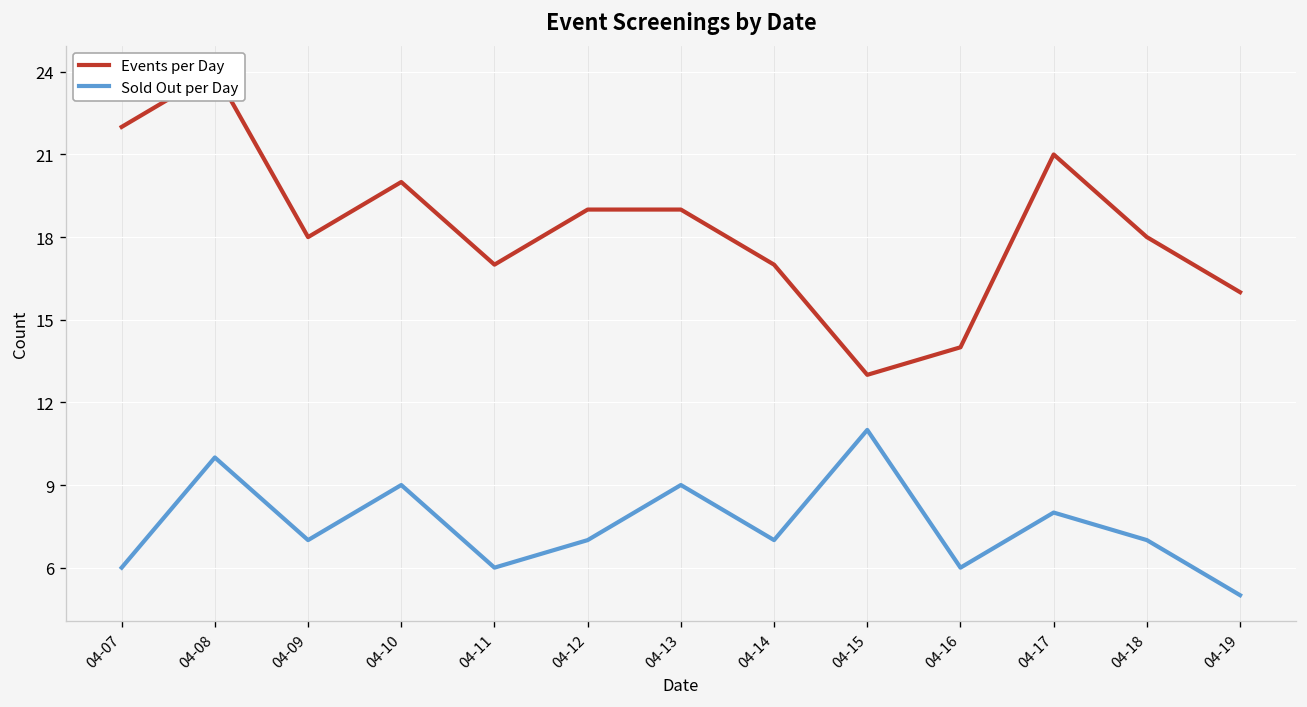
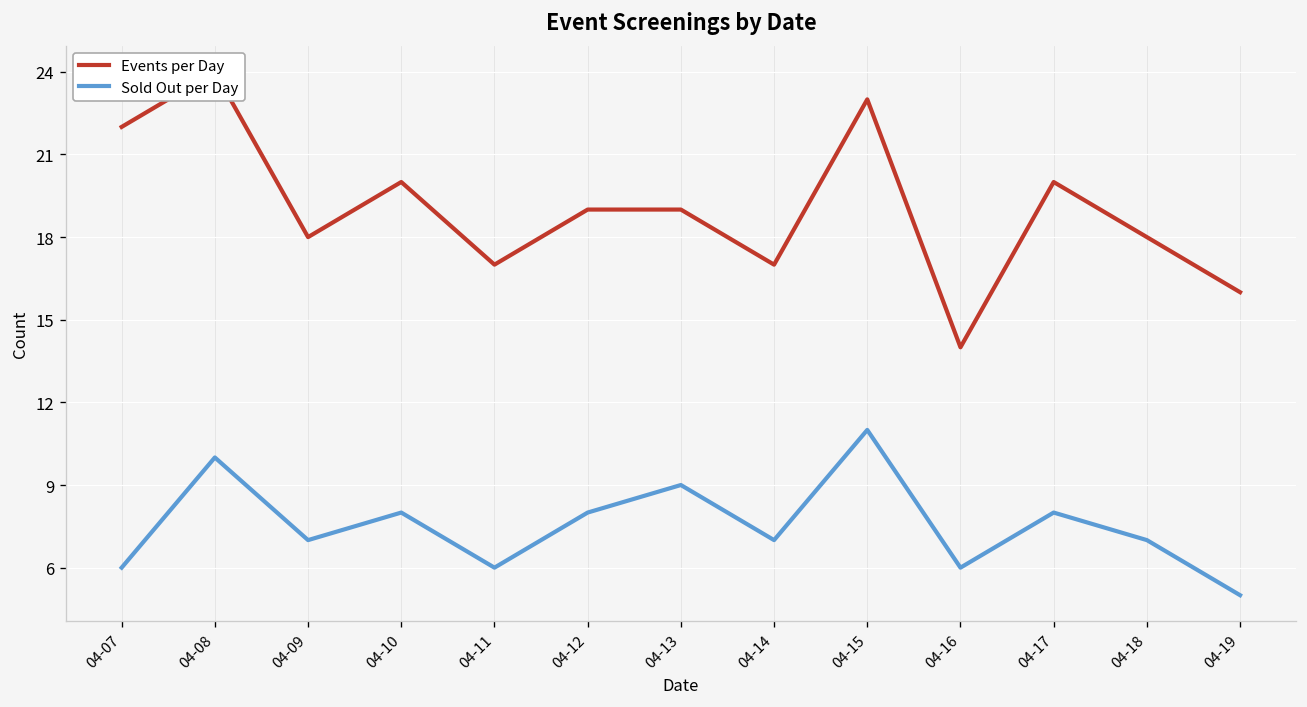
  {
    "Events per Day": {
      "04-07": 22,
      "04-09": 18,
      "04-10": 20,
      "04-11": 17,
      "04-12": 19,
      "04-13": 19,
      "04-14": 17,
-     "04-15": 13,
+     "04-15": 23,
      "04-16": 14,
-     "04-17": 21,
+     "04-17": 20,
      "04-18": 18,
      "04-19": 16
    },
    "Sold Out per Day": {
      "04-07": 6,
      "04-08": 10,
      "04-09": 7,
-     "04-10": 9,
+     "04-10": 8,
      "04-11": 6,
-     "04-12": 7,
+     "04-12": 8,
      "04-13": 9,
      "04-14": 7,
      "04-15": 11,
      "04-16": 6,
      "04-17": 8,
      "04-18": 7,
      "04-19": 5
    }
  }
